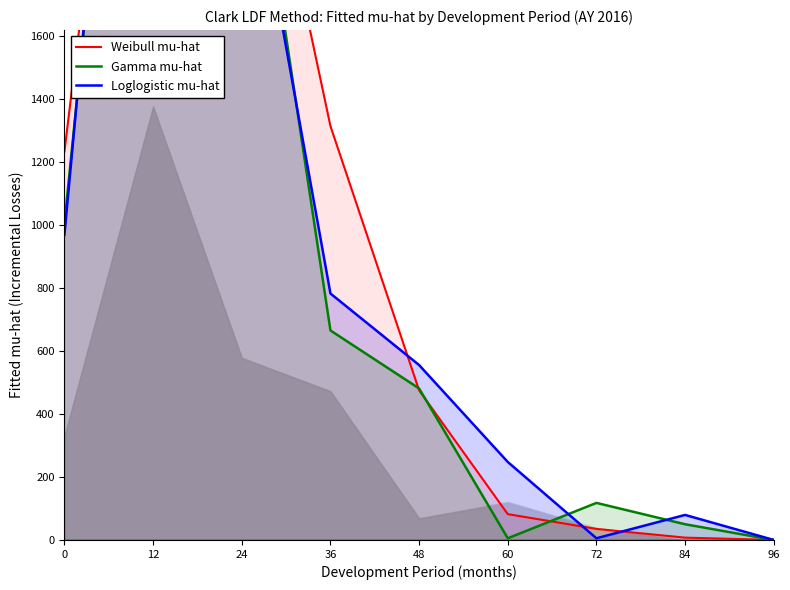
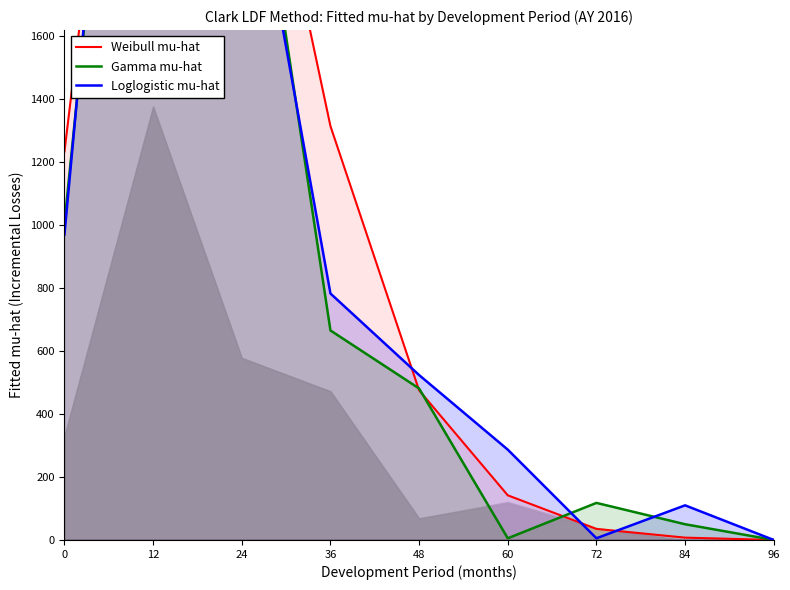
  {
    "Weibull mu-hat": {
      "0": 1230,
      "36": 1310,
-     "60": 80
+     "60": 140
    },
    "Gamma mu-hat": {
      "0": 1010,
      "36": 670,
      "60": 10,
      "72": 120,
      "84": 50
    },
    "Loglogistic mu-hat": {
      "0": 970,
      "36": 780,
-     "48": 560,
-     "60": 250,
+     "48": 520,
+     "60": 290,
      "72": 10,
-     "84": 80
+     "84": 110
    }
  }
